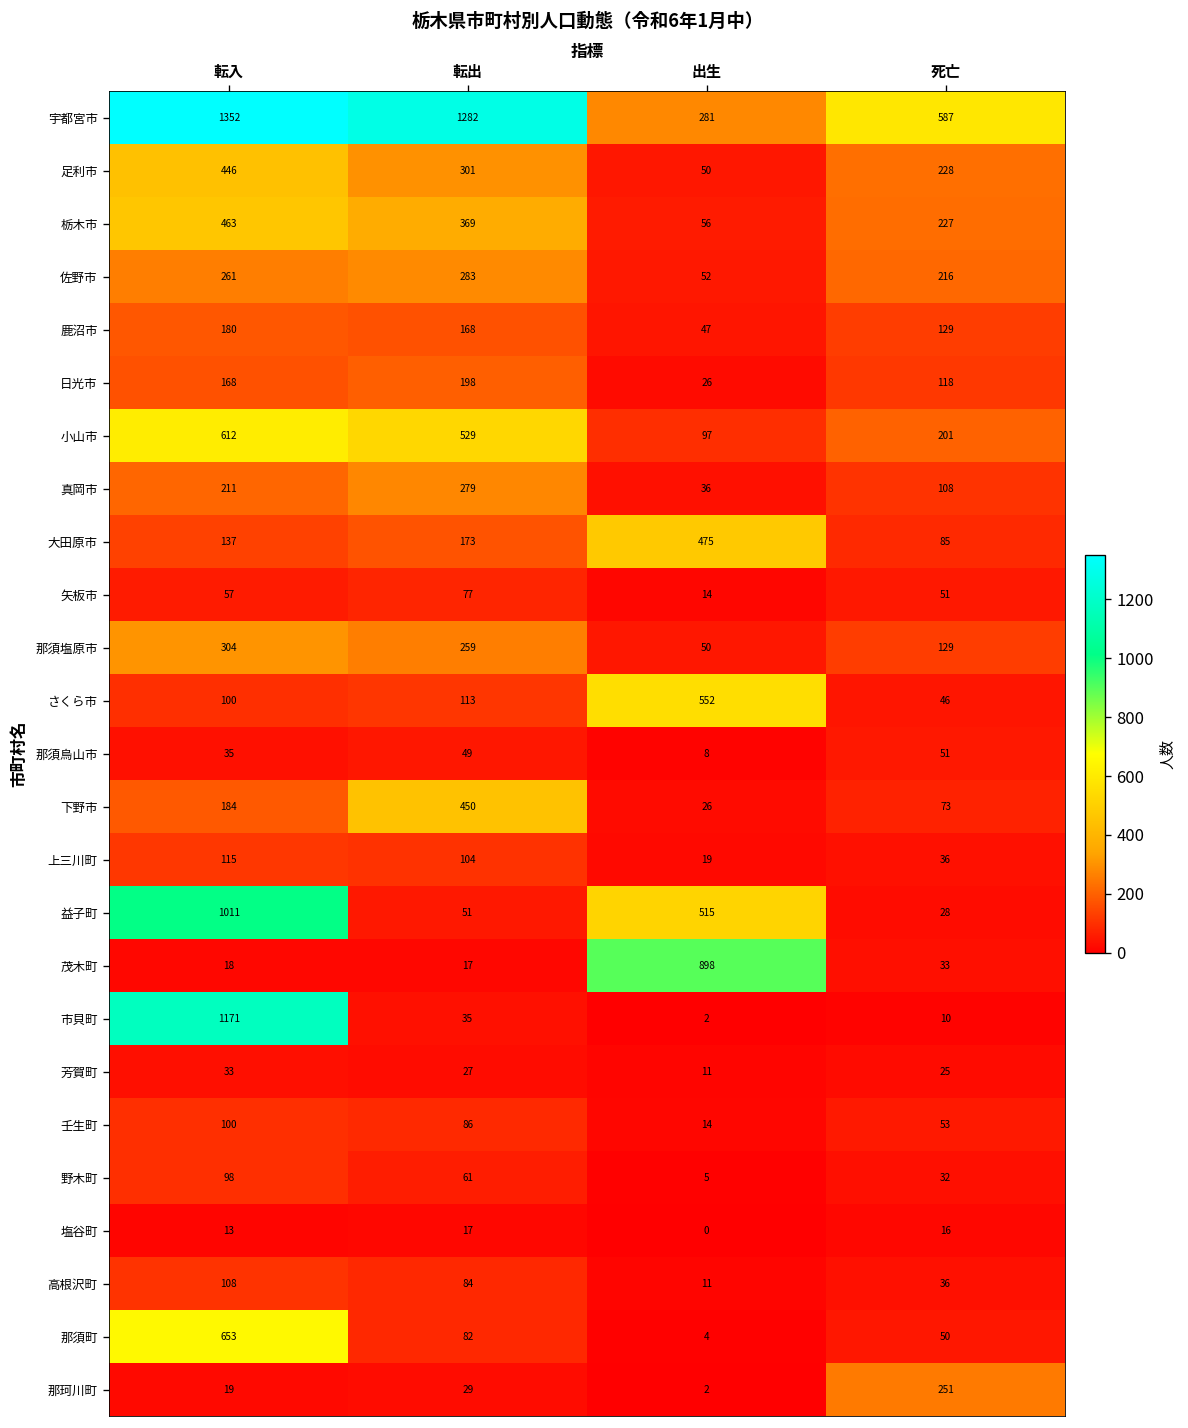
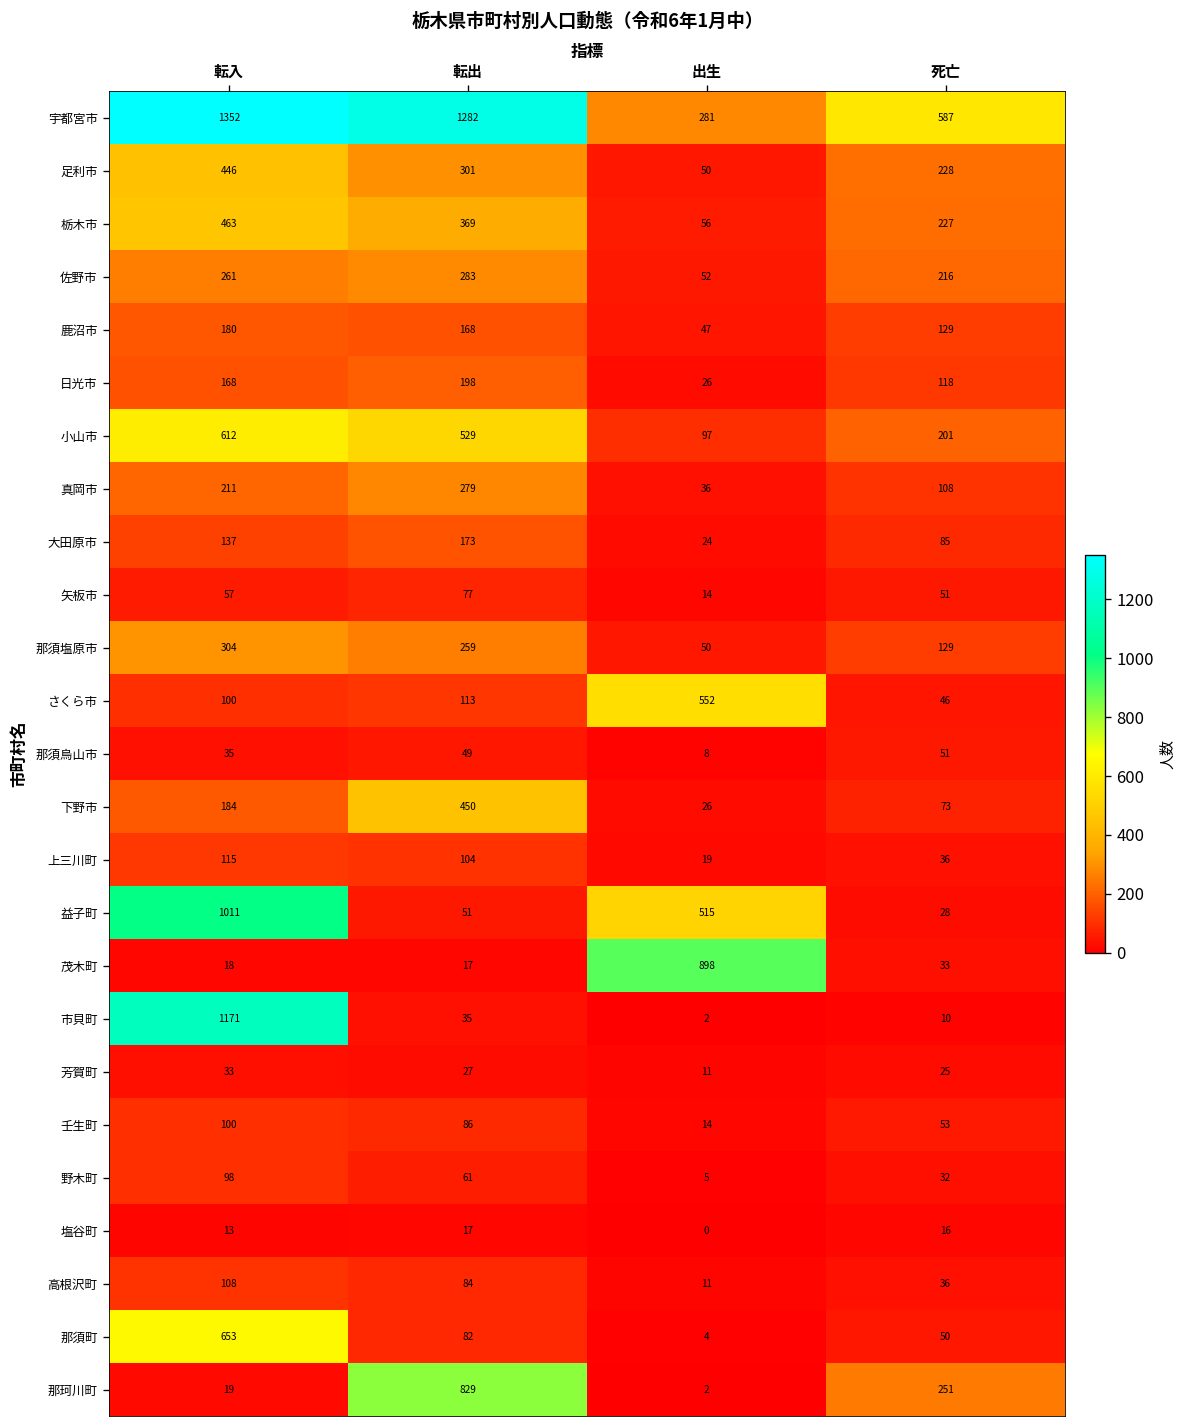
  {
    "宇都宮市": {
      "転入": 1352,
      "転出": 1282,
      "出生": 281,
      "死亡": 587
    },
    "足利市": {
      "転入": 446,
      "転出": 301,
      "出生": 50,
      "死亡": 228
    },
    "栃木市": {
      "転入": 463,
      "転出": 369,
      "出生": 56,
      "死亡": 227
    },
    "佐野市": {
      "転入": 261,
      "転出": 283,
      "出生": 52,
      "死亡": 216
    },
    "鹿沼市": {
      "転入": 180,
      "転出": 168,
      "出生": 47,
      "死亡": 129
    },
    "日光市": {
      "転入": 168,
      "転出": 198,
      "出生": 26,
      "死亡": 118
    },
    "小山市": {
      "転入": 612,
      "転出": 529,
      "出生": 97,
      "死亡": 201
    },
    "真岡市": {
      "転入": 211,
      "転出": 279,
      "出生": 36,
      "死亡": 108
    },
    "大田原市": {
      "転入": 137,
      "転出": 173,
-     "出生": 475,
+     "出生": 24,
      "死亡": 85
    },
    "矢板市": {
      "転入": 57,
      "転出": 77,
      "出生": 14,
      "死亡": 51
    },
    "那須塩原市": {
      "転入": 304,
      "転出": 259,
      "出生": 50,
      "死亡": 129
    },
    "さくら市": {
      "転入": 100,
      "転出": 113,
      "出生": 552,
      "死亡": 46
    },
    "那須烏山市": {
      "転入": 35,
      "転出": 49,
      "出生": 8,
      "死亡": 51
    },
    "下野市": {
      "転入": 184,
      "転出": 450,
      "出生": 26,
      "死亡": 73
    },
    "上三川町": {
      "転入": 115,
      "転出": 104,
      "出生": 19,
      "死亡": 36
    },
    "益子町": {
      "転入": 1011,
      "転出": 51,
      "出生": 515,
      "死亡": 28
    },
    "茂木町": {
      "転入": 18,
      "転出": 17,
      "出生": 898,
      "死亡": 33
    },
    "市貝町": {
      "転入": 1171,
      "転出": 35,
      "出生": 2,
      "死亡": 10
    },
    "芳賀町": {
      "転入": 33,
      "転出": 27,
      "出生": 11,
      "死亡": 25
    },
    "壬生町": {
      "転入": 100,
      "転出": 86,
      "出生": 14,
      "死亡": 53
    },
    "野木町": {
      "転入": 98,
      "転出": 61,
      "出生": 5,
      "死亡": 32
    },
    "塩谷町": {
      "転入": 13,
      "転出": 17,
      "出生": 0,
      "死亡": 16
    },
    "高根沢町": {
      "転入": 108,
      "転出": 84,
      "出生": 11,
      "死亡": 36
    },
    "那須町": {
      "転入": 653,
      "転出": 82,
      "出生": 4,
      "死亡": 50
    },
    "那珂川町": {
      "転入": 19,
-     "転出": 29,
+     "転出": 829,
      "出生": 2,
      "死亡": 251
    }
  }
